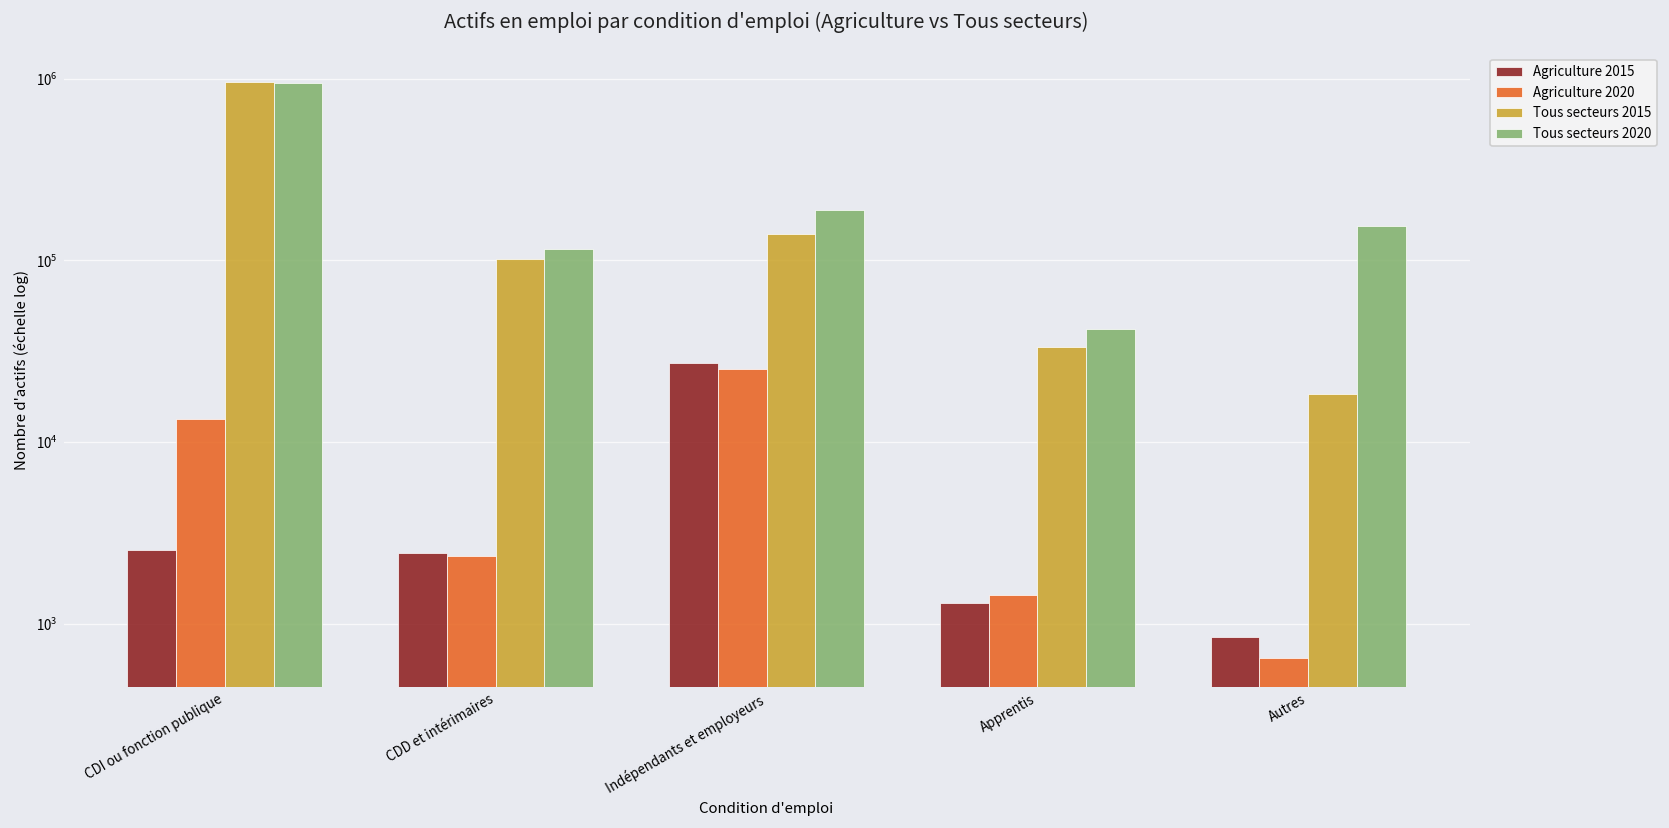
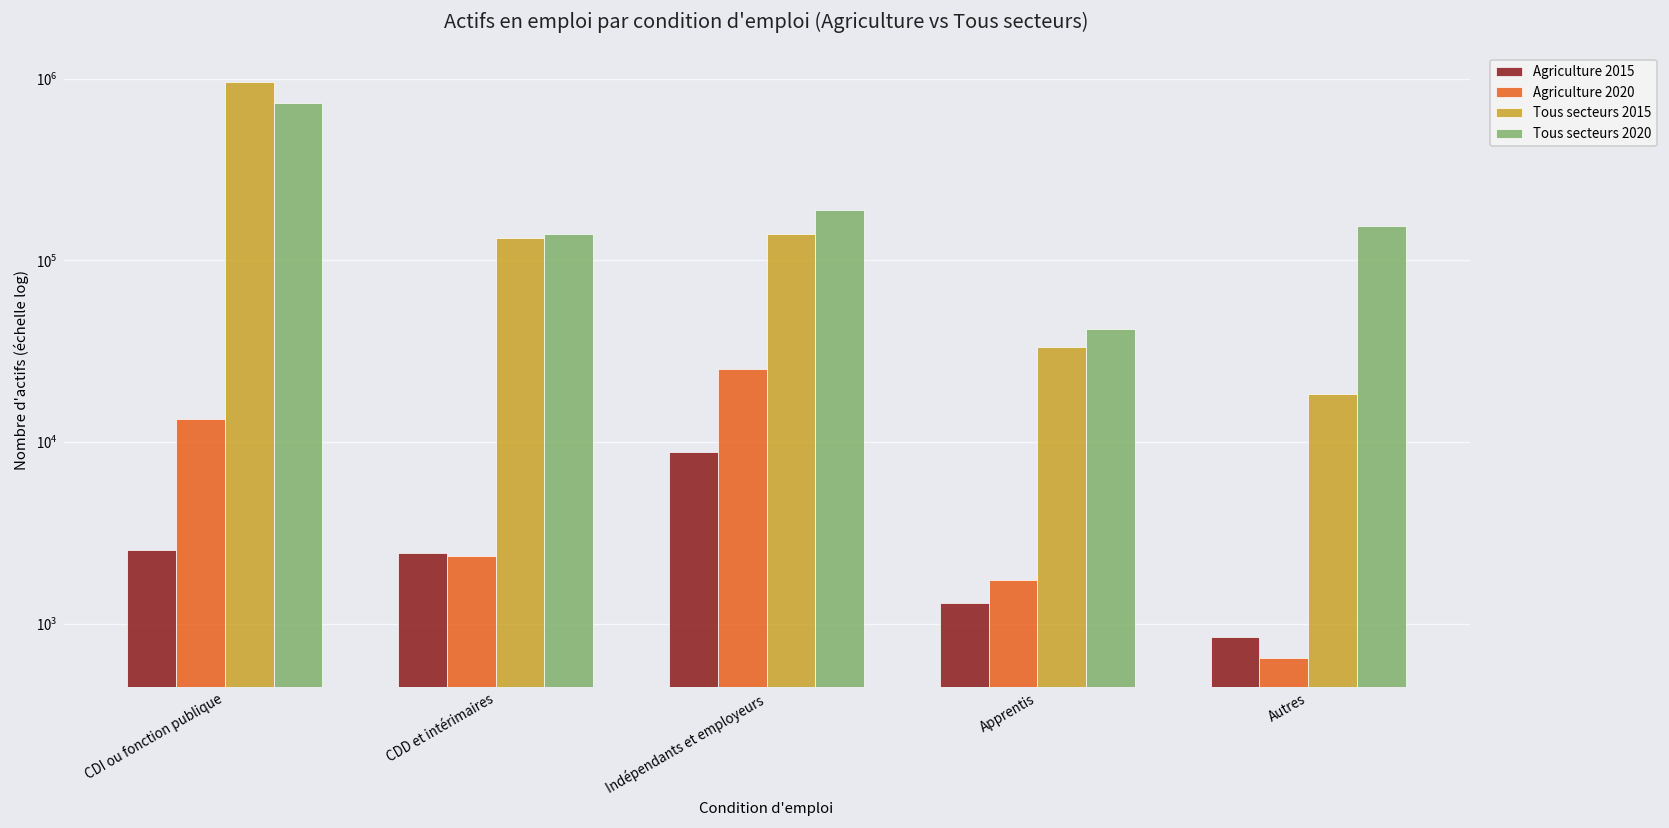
  {
    "Agriculture 2015": {
      "CDI ou fonction publique": 2600,
      "CDD et intérimaires": 2400,
-     "Indépendants et employeurs": 27000,
+     "Indépendants et employeurs": 9000,
      "Apprentis": 1300,
      "Autres": 800
    },
    "Agriculture 2020": {
      "CDI ou fonction publique": 13000,
      "CDD et intérimaires": 2400,
      "Indépendants et employeurs": 25000,
-     "Apprentis": 1400,
+     "Apprentis": 1700,
      "Autres": 650
    },
    "Tous secteurs 2015": {
      "CDI ou fonction publique": 1000000,
-     "CDD et intérimaires": 100000,
+     "CDD et intérimaires": 130000,
      "Indépendants et employeurs": 140000,
      "Apprentis": 33000,
      "Autres": 18000
    },
    "Tous secteurs 2020": {
-     "CDI ou fonction publique": 900000,
-     "CDD et intérimaires": 120000,
+     "CDI ou fonction publique": 700000,
+     "CDD et intérimaires": 140000,
      "Indépendants et employeurs": 190000,
      "Apprentis": 42000,
      "Autres": 150000
    }
  }
